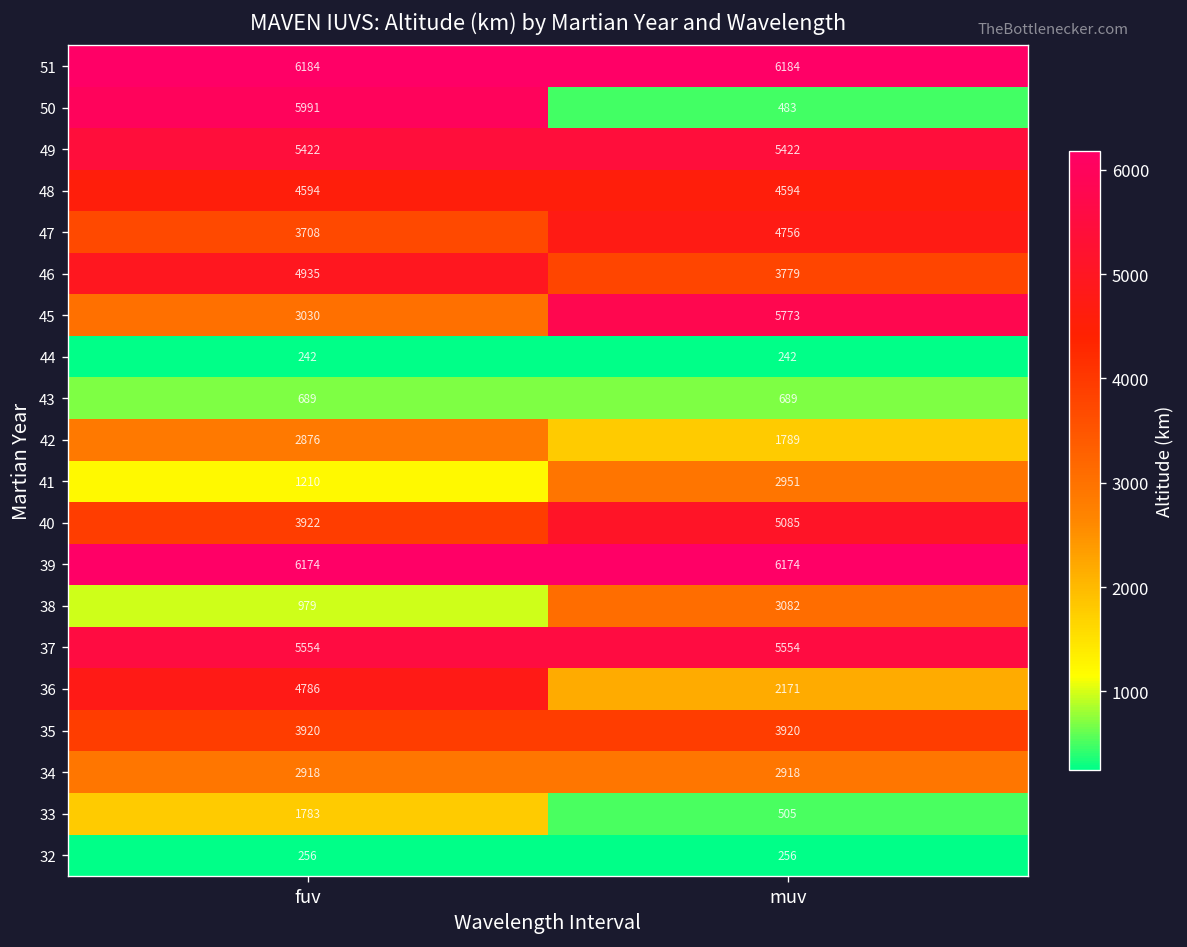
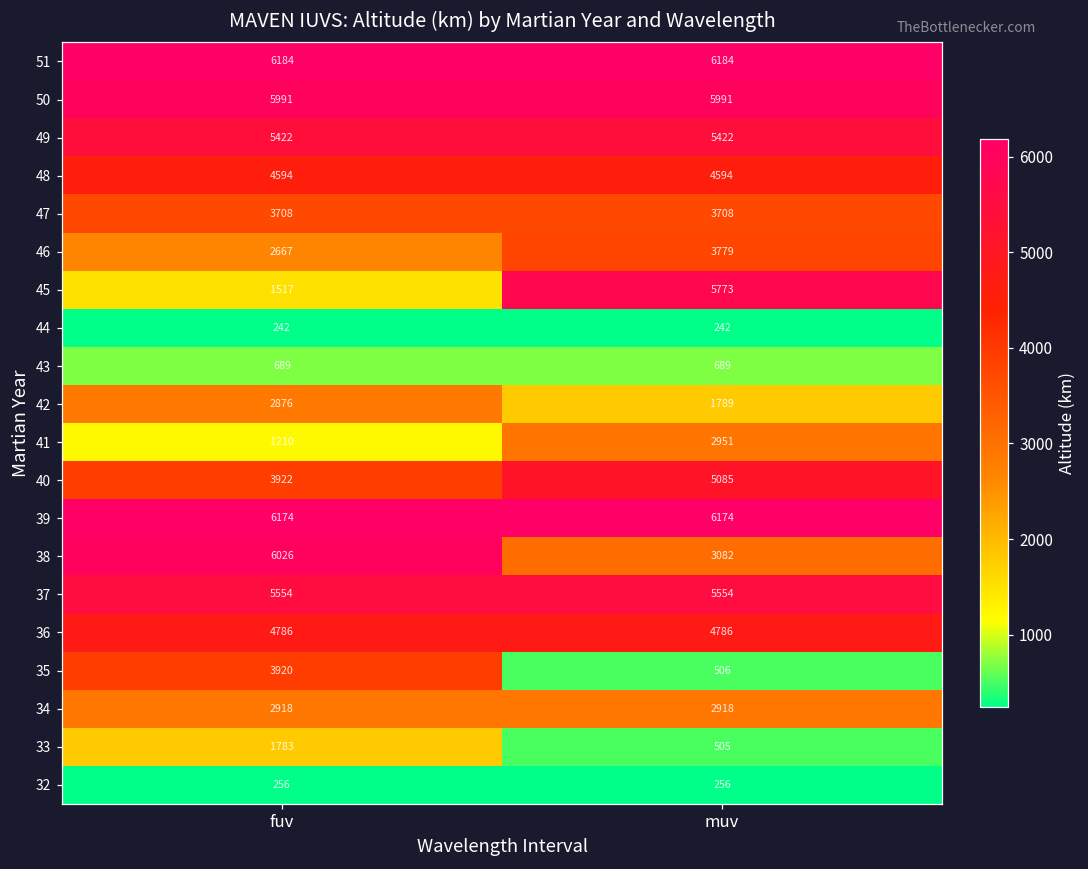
  {
    "51": {
      "fuv": 6184,
      "muv": 6184
    },
    "50": {
      "fuv": 5991,
-     "muv": 483
+     "muv": 5991
    },
    "49": {
      "fuv": 5422,
      "muv": 5422
    },
    "48": {
      "fuv": 4594,
      "muv": 4594
    },
    "47": {
      "fuv": 3708,
-     "muv": 4756
+     "muv": 3708
    },
    "46": {
-     "fuv": 4935,
+     "fuv": 2667,
      "muv": 3779
    },
    "45": {
-     "fuv": 3030,
+     "fuv": 1517,
      "muv": 5773
    },
    "44": {
      "fuv": 242,
      "muv": 242
    },
    "43": {
      "fuv": 689,
      "muv": 689
    },
    "42": {
      "fuv": 2876,
      "muv": 1789
    },
    "41": {
      "fuv": 1210,
      "muv": 2951
    },
    "40": {
      "fuv": 3922,
      "muv": 5085
    },
    "39": {
      "fuv": 6174,
      "muv": 6174
    },
    "38": {
-     "fuv": 979,
+     "fuv": 6026,
      "muv": 3082
    },
    "37": {
      "fuv": 5554,
      "muv": 5554
    },
    "36": {
      "fuv": 4786,
-     "muv": 2171
+     "muv": 4786
    },
    "35": {
      "fuv": 3920,
-     "muv": 3920
+     "muv": 506
    },
    "34": {
      "fuv": 2918,
      "muv": 2918
    },
    "33": {
      "fuv": 1783,
      "muv": 505
    },
    "32": {
      "fuv": 256,
      "muv": 256
    }
  }
